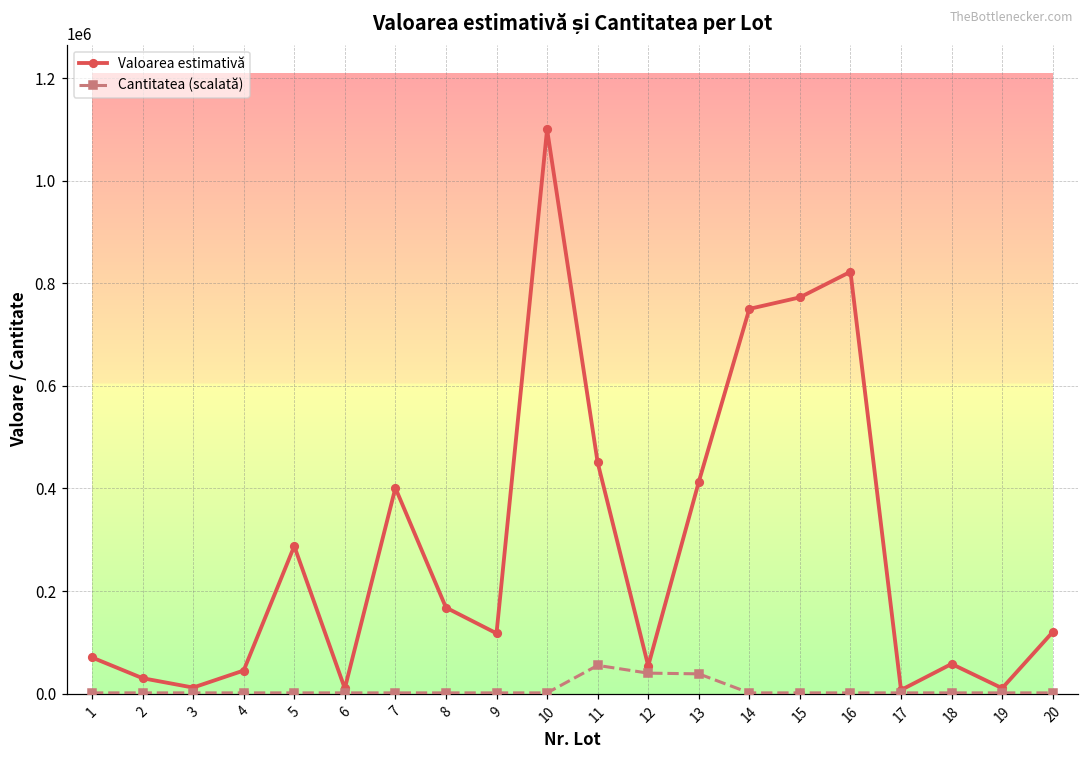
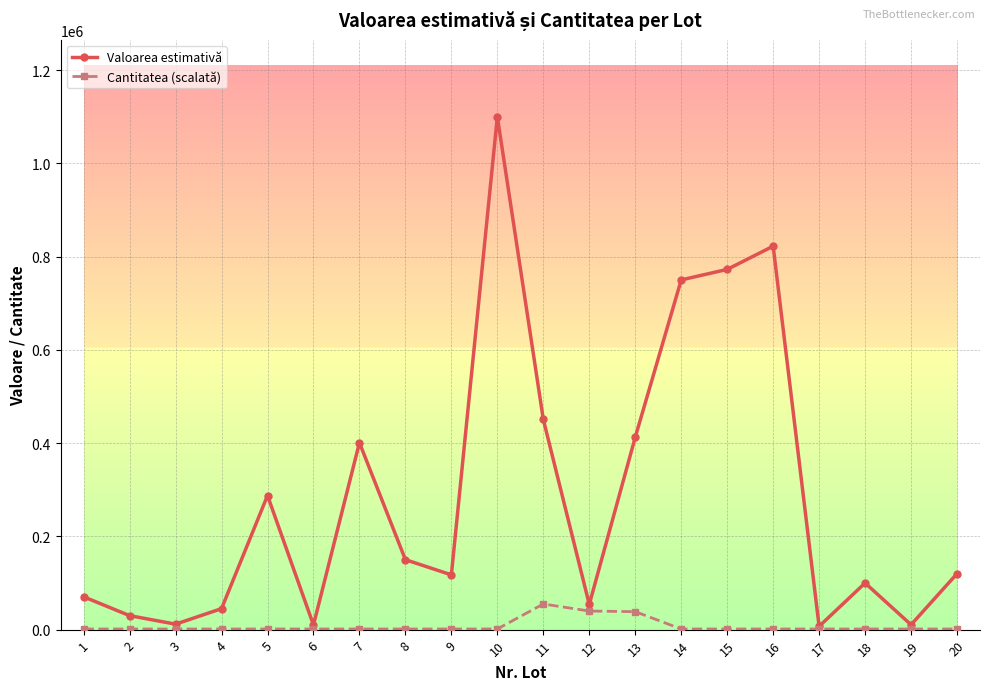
  {
    "Valoarea estimativă": {
      "1": 70000,
      "2": 30000,
      "3": 10000,
      "4": 50000,
      "5": 290000,
      "6": 10000,
      "7": 400000,
-     "8": 170000,
+     "8": 150000,
      "9": 120000,
      "10": 1100000,
      "11": 450000,
      "12": 50000,
      "13": 410000,
      "14": 750000,
      "15": 770000,
      "16": 820000,
      "17": 10000,
-     "18": 60000,
+     "18": 100000,
      "19": 10000,
      "20": 120000
    },
    "Cantitatea (scalată)": {
      "1": 0,
      "2": 0,
      "3": 0,
      "4": 0,
      "5": 0,
      "6": 0,
      "7": 0,
      "8": 0,
      "9": 0,
      "10": 0,
      "11": 60000,
      "12": 40000,
      "13": 40000,
      "14": 0,
      "15": 0,
      "16": 0,
      "17": 0,
      "18": 0,
      "19": 0,
      "20": 0
    }
  }
